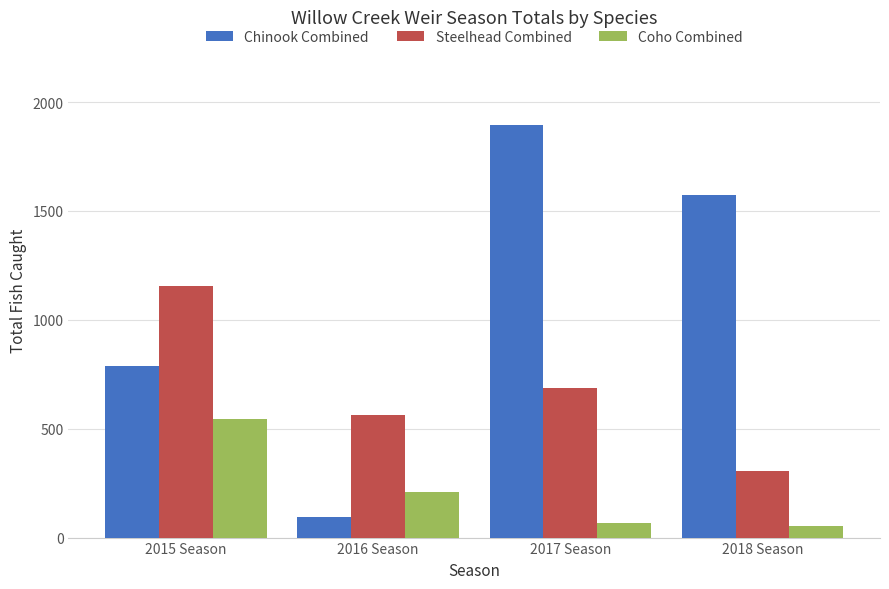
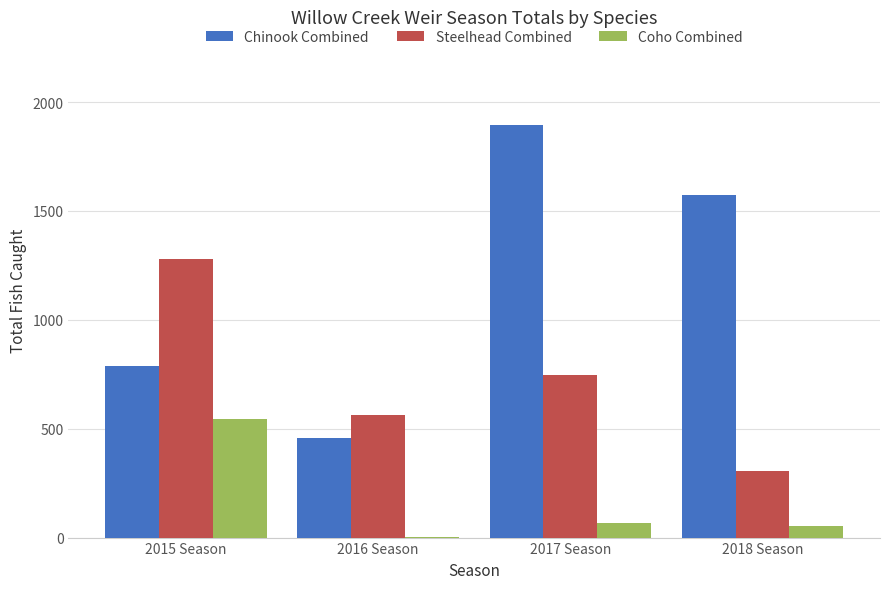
  {
    "Chinook Combined": {
      "2015 Season": 790,
-     "2016 Season": 100,
+     "2016 Season": 460,
      "2017 Season": 1900,
      "2018 Season": 1570
    },
    "Steelhead Combined": {
-     "2015 Season": 1160,
+     "2015 Season": 1280,
      "2016 Season": 560,
-     "2017 Season": 690,
+     "2017 Season": 750,
      "2018 Season": 310
    },
    "Coho Combined": {
      "2015 Season": 540,
-     "2016 Season": 210,
+     "2016 Season": 0,
      "2017 Season": 70,
      "2018 Season": 60
    }
  }
